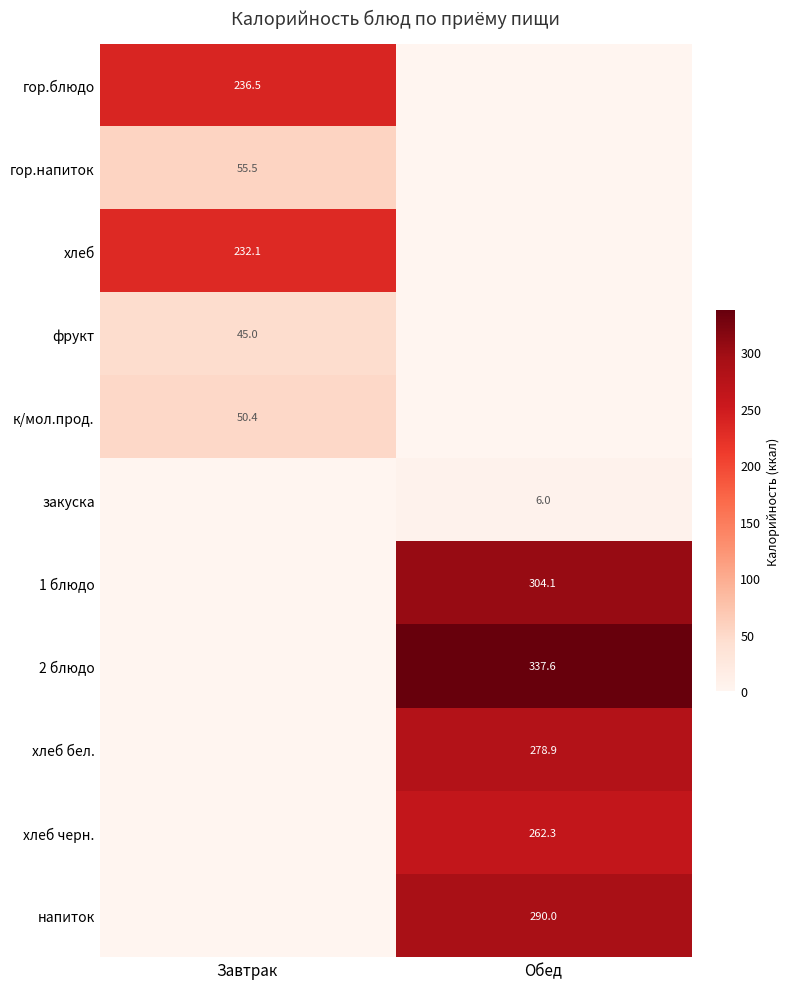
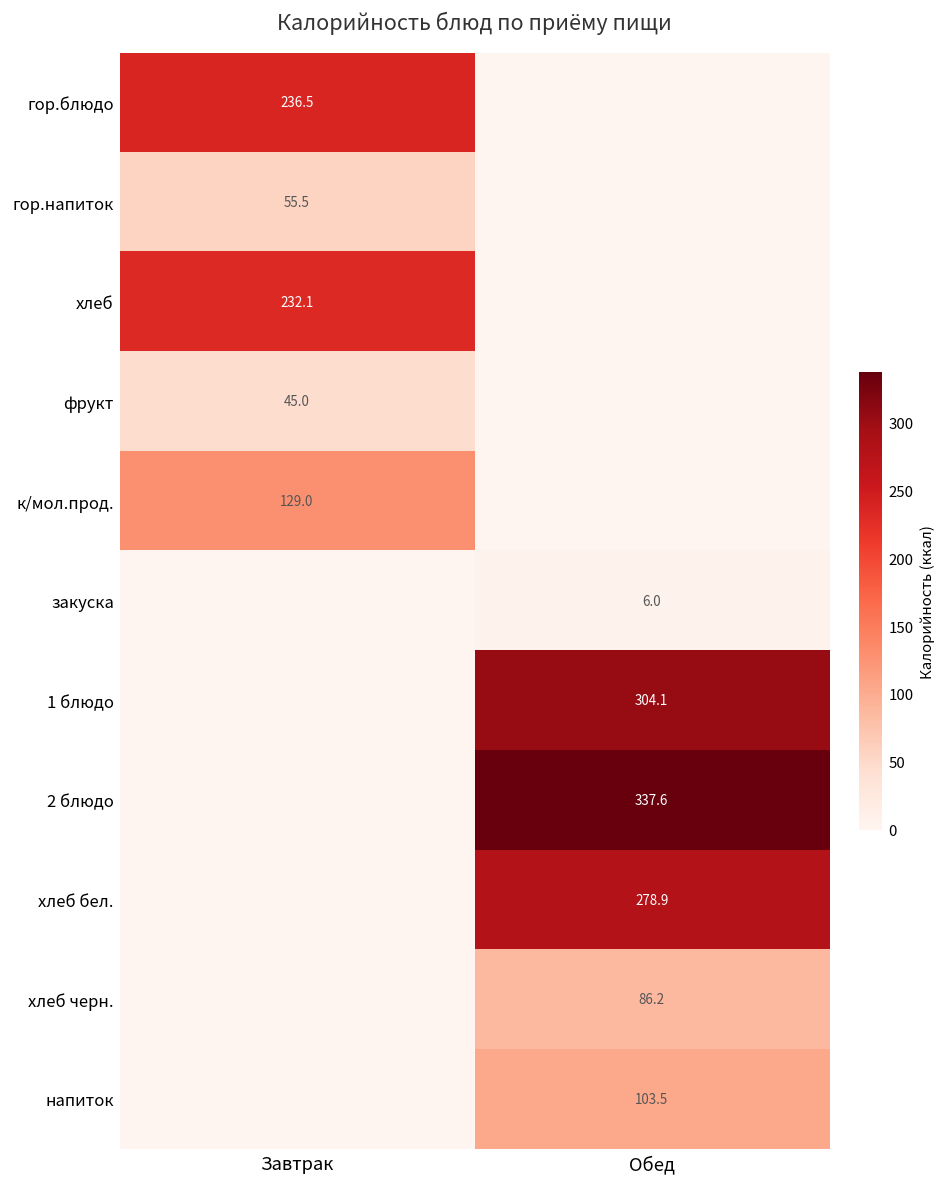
  {
    "гор.блюдо": {
      "Завтрак": 236.5
    },
    "гор.напиток": {
      "Завтрак": 55.5
    },
    "хлеб": {
      "Завтрак": 232.1
    },
    "фрукт": {
      "Завтрак": 45.0
    },
    "к/мол.прод.": {
-     "Завтрак": 50.4
+     "Завтрак": 129.0
    },
    "закуска": {
      "Обед": 6.0
    },
    "1 блюдо": {
      "Обед": 304.1
    },
    "2 блюдо": {
      "Обед": 337.6
    },
    "хлеб бел.": {
      "Обед": 278.9
    },
    "хлеб черн.": {
-     "Обед": 262.3
+     "Обед": 86.2
    },
    "напиток": {
-     "Обед": 290.0
+     "Обед": 103.5
    }
  }
